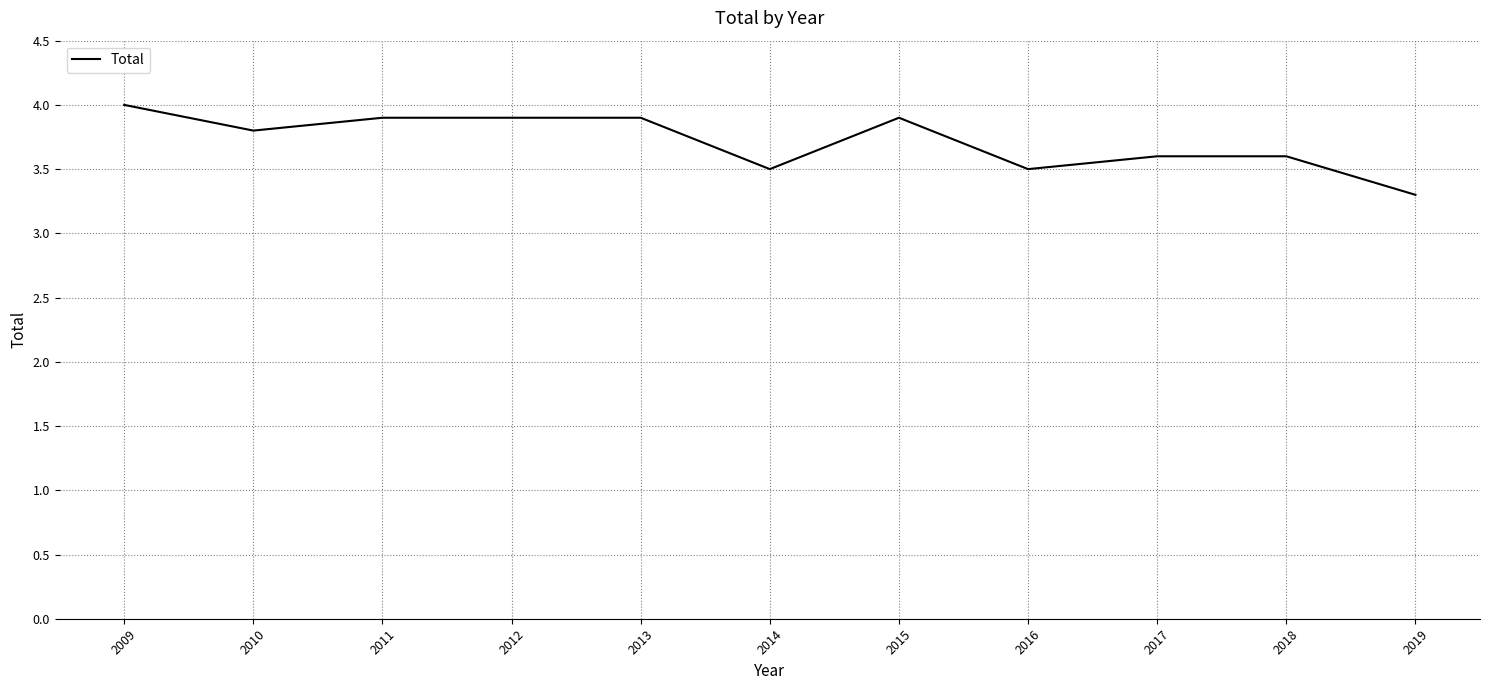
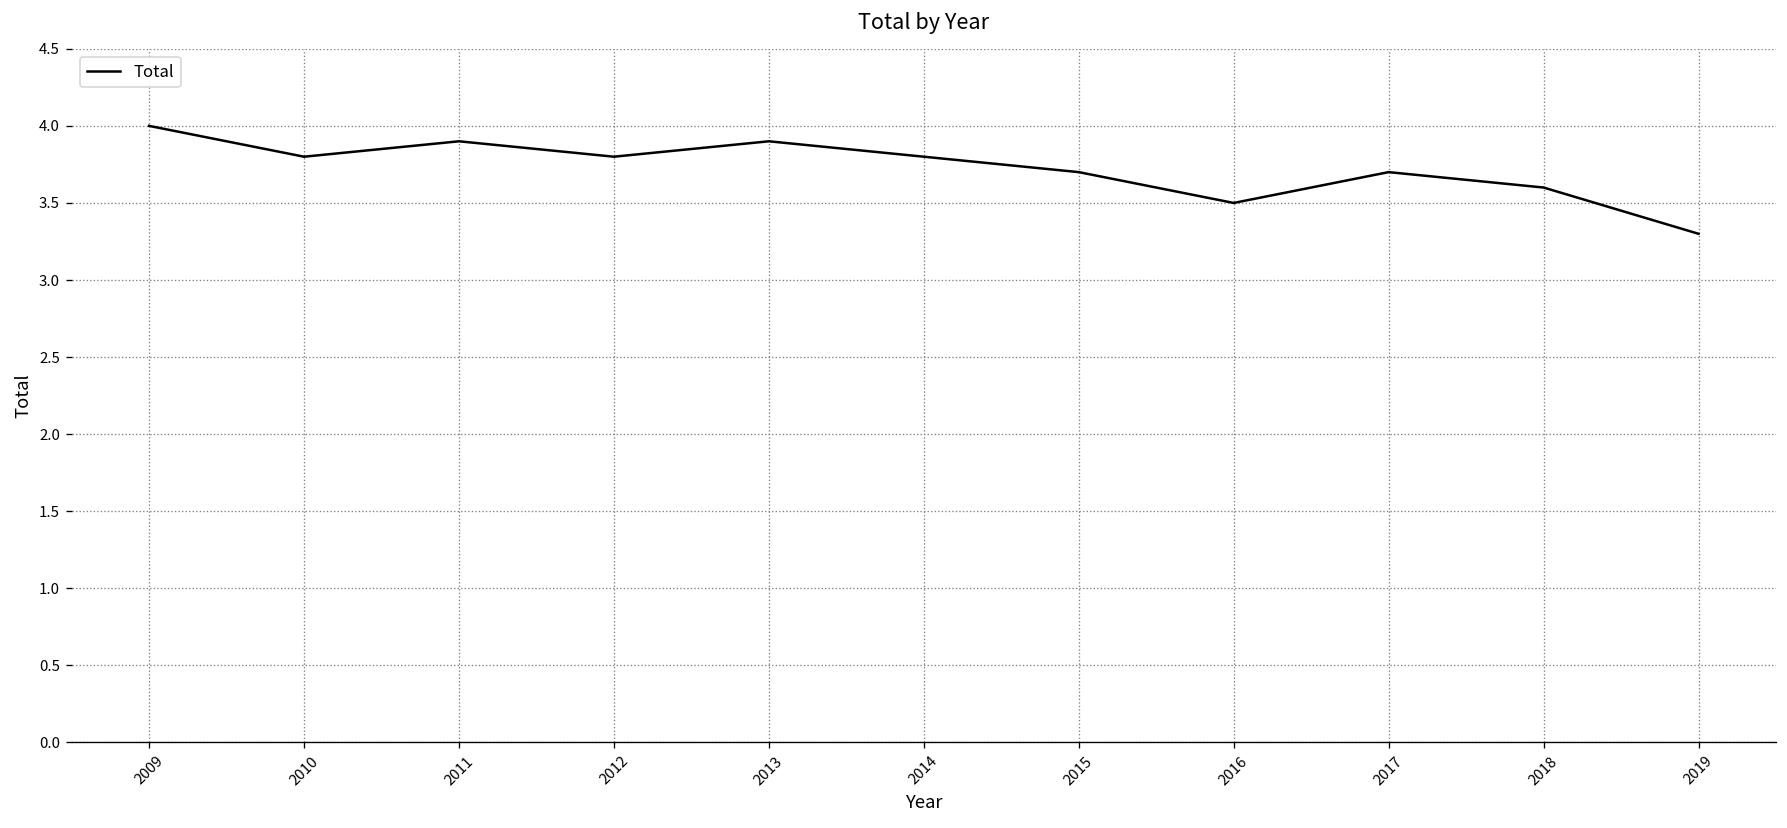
  {
    "2009": 4.0,
    "2010": 3.8,
    "2011": 3.9,
-   "2012": 3.9,
+   "2012": 3.8,
    "2013": 3.9,
-   "2014": 3.5,
-   "2015": 3.9,
+   "2014": 3.8,
+   "2015": 3.7,
    "2016": 3.5,
-   "2017": 3.6,
+   "2017": 3.7,
    "2018": 3.6,
    "2019": 3.3
  }
